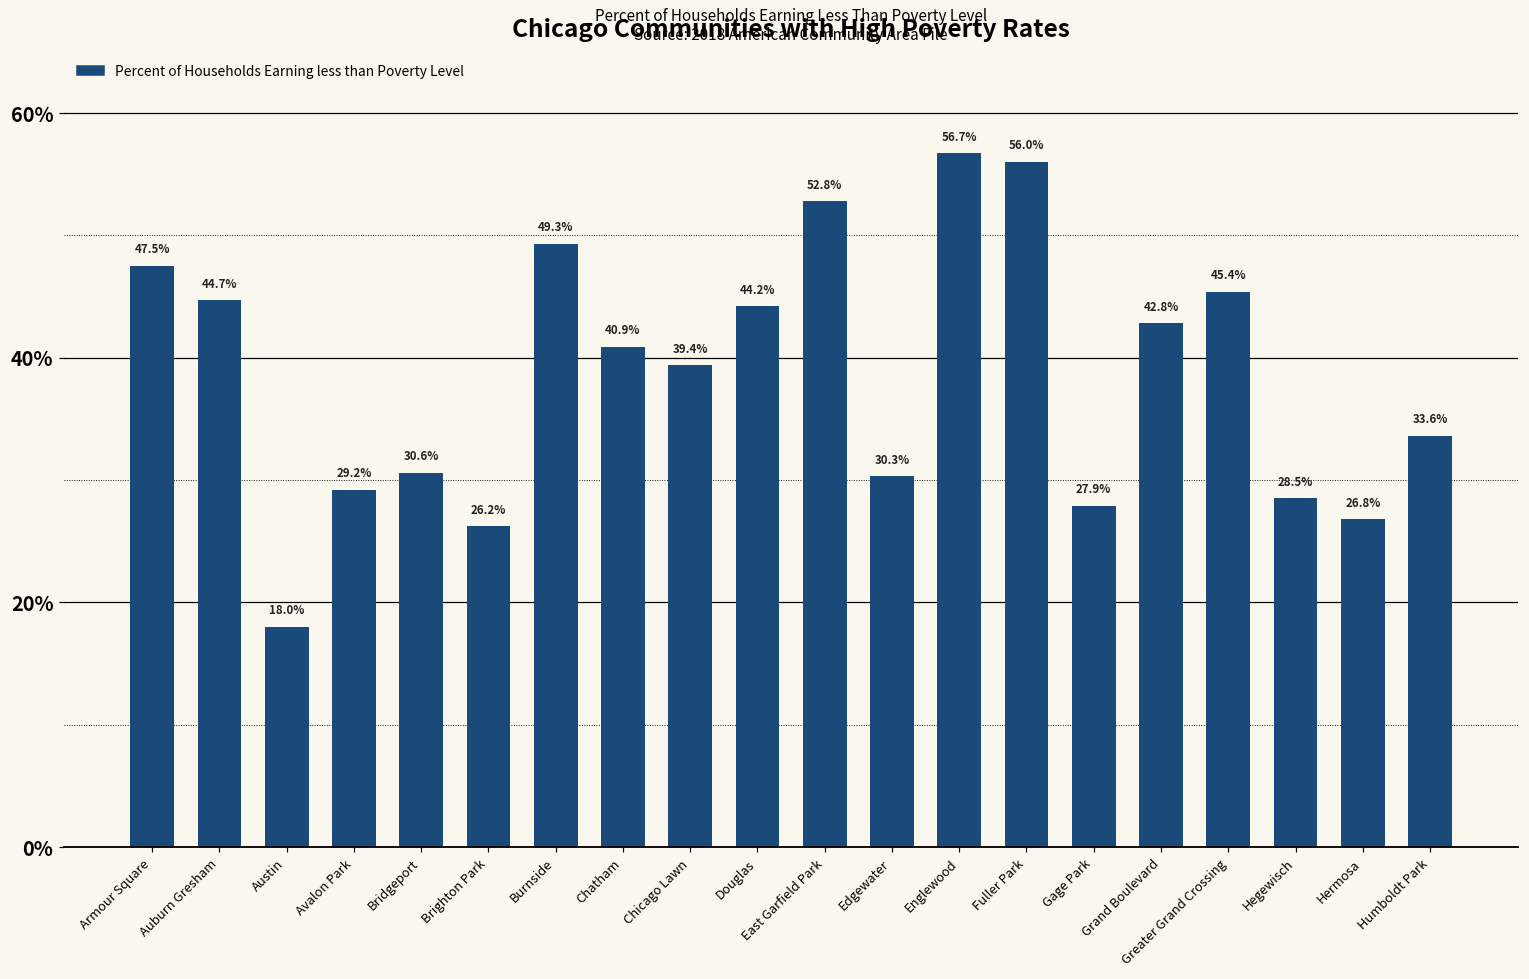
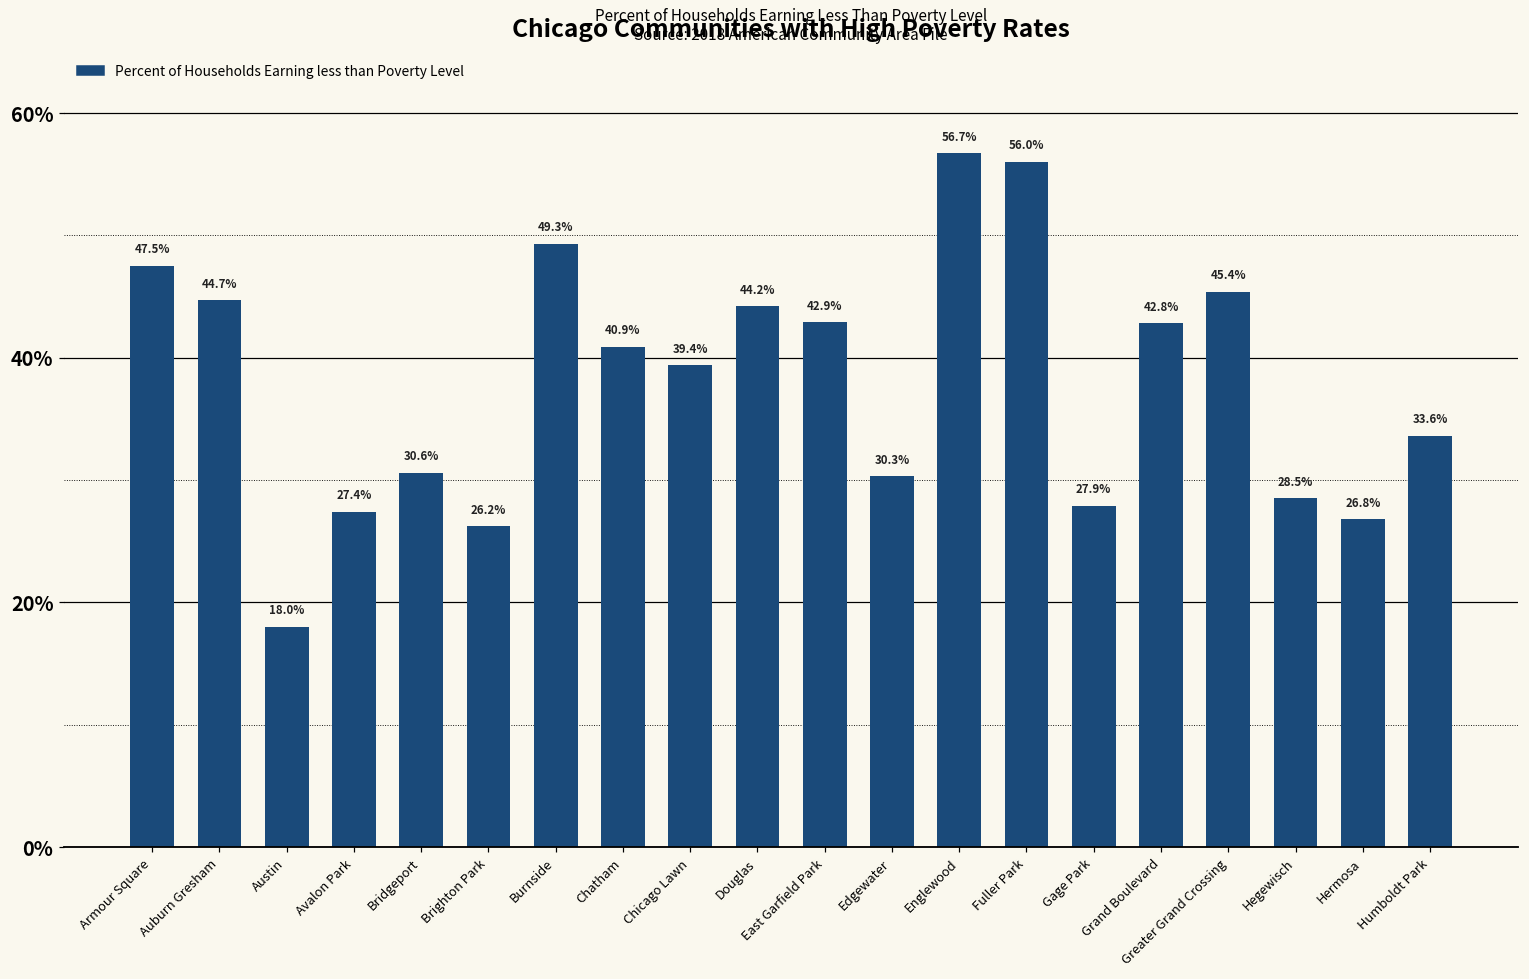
  {
    "Armour Square": "47.5%",
    "Auburn Gresham": "44.7%",
    "Austin": "18.0%",
-   "Avalon Park": "29.2%",
+   "Avalon Park": "27.4%",
    "Bridgeport": "30.6%",
    "Brighton Park": "26.2%",
    "Burnside": "49.3%",
    "Chatham": "40.9%",
    "Chicago Lawn": "39.4%",
    "Douglas": "44.2%",
-   "East Garfield Park": "52.8%",
+   "East Garfield Park": "42.9%",
    "Edgewater": "30.3%",
    "Englewood": "56.7%",
    "Fuller Park": "56.0%",
    "Gage Park": "27.9%",
    "Grand Boulevard": "42.8%",
    "Greater Grand Crossing": "45.4%",
    "Hegewisch": "28.5%",
    "Hermosa": "26.8%",
    "Humboldt Park": "33.6%"
  }
